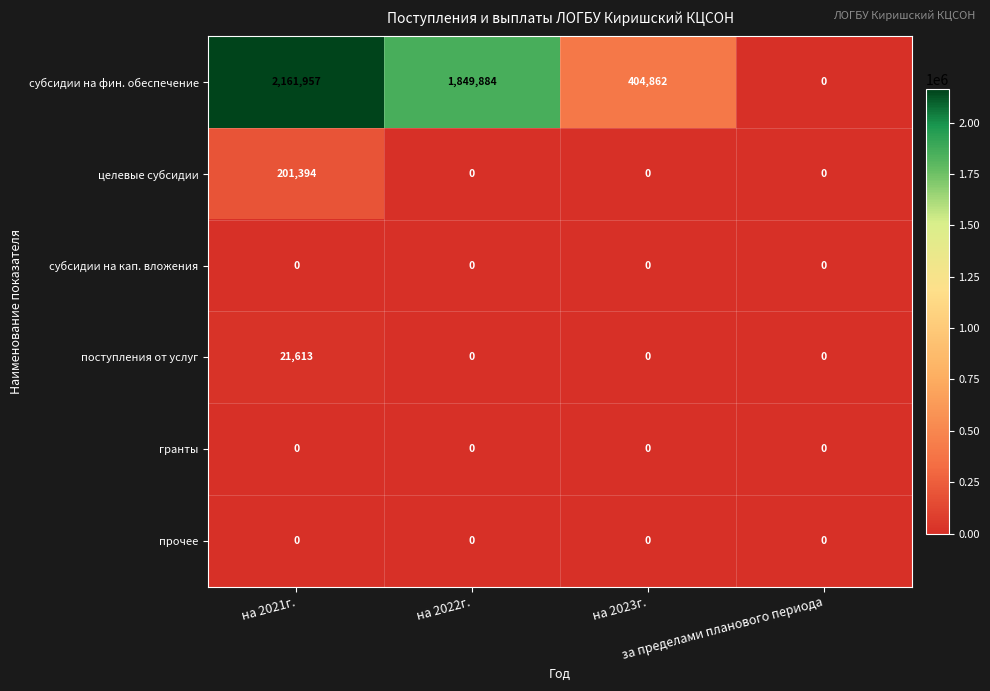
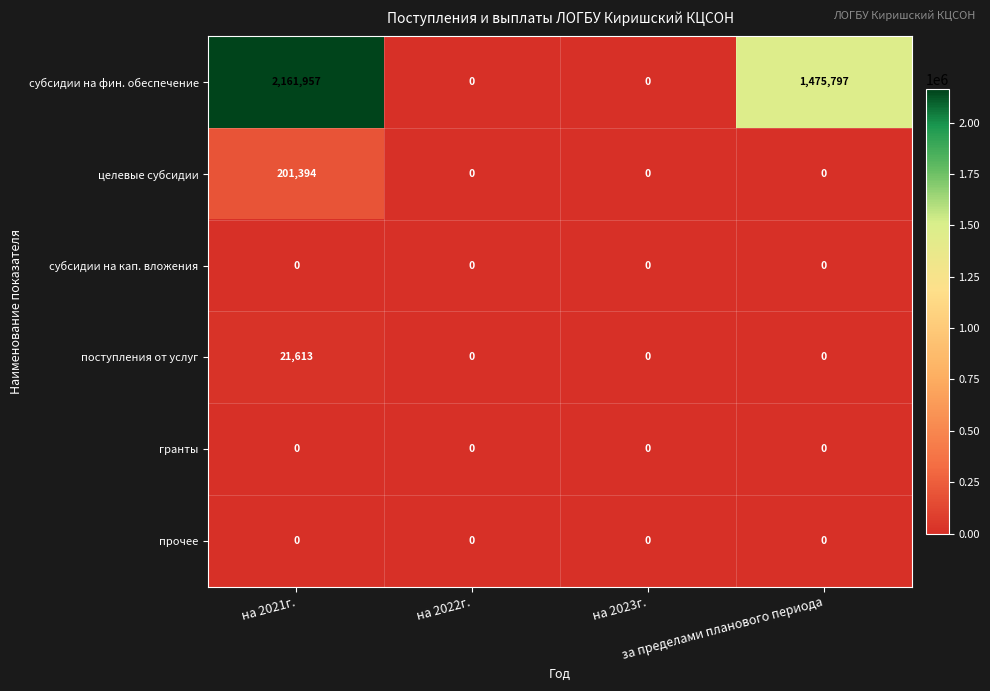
  {
    "субсидии на фин. обеспечение": {
      "на 2021г.": "2,161,957",
-     "на 2022г.": "1,849,884",
-     "на 2023г.": "404,862",
-     "за пределами планового периода": "0"
+     "на 2022г.": "0",
+     "на 2023г.": "0",
+     "за пределами планового периода": "1,475,797"
    },
    "целевые субсидии": {
      "на 2021г.": "201,394",
      "на 2022г.": "0",
      "на 2023г.": "0",
      "за пределами планового периода": "0"
    },
    "субсидии на кап. вложения": {
      "на 2021г.": "0",
      "на 2022г.": "0",
      "на 2023г.": "0",
      "за пределами планового периода": "0"
    },
    "поступления от услуг": {
      "на 2021г.": "21,613",
      "на 2022г.": "0",
      "на 2023г.": "0",
      "за пределами планового периода": "0"
    },
    "гранты": {
      "на 2021г.": "0",
      "на 2022г.": "0",
      "на 2023г.": "0",
      "за пределами планового периода": "0"
    },
    "прочее": {
      "на 2021г.": "0",
      "на 2022г.": "0",
      "на 2023г.": "0",
      "за пределами планового периода": "0"
    }
  }
